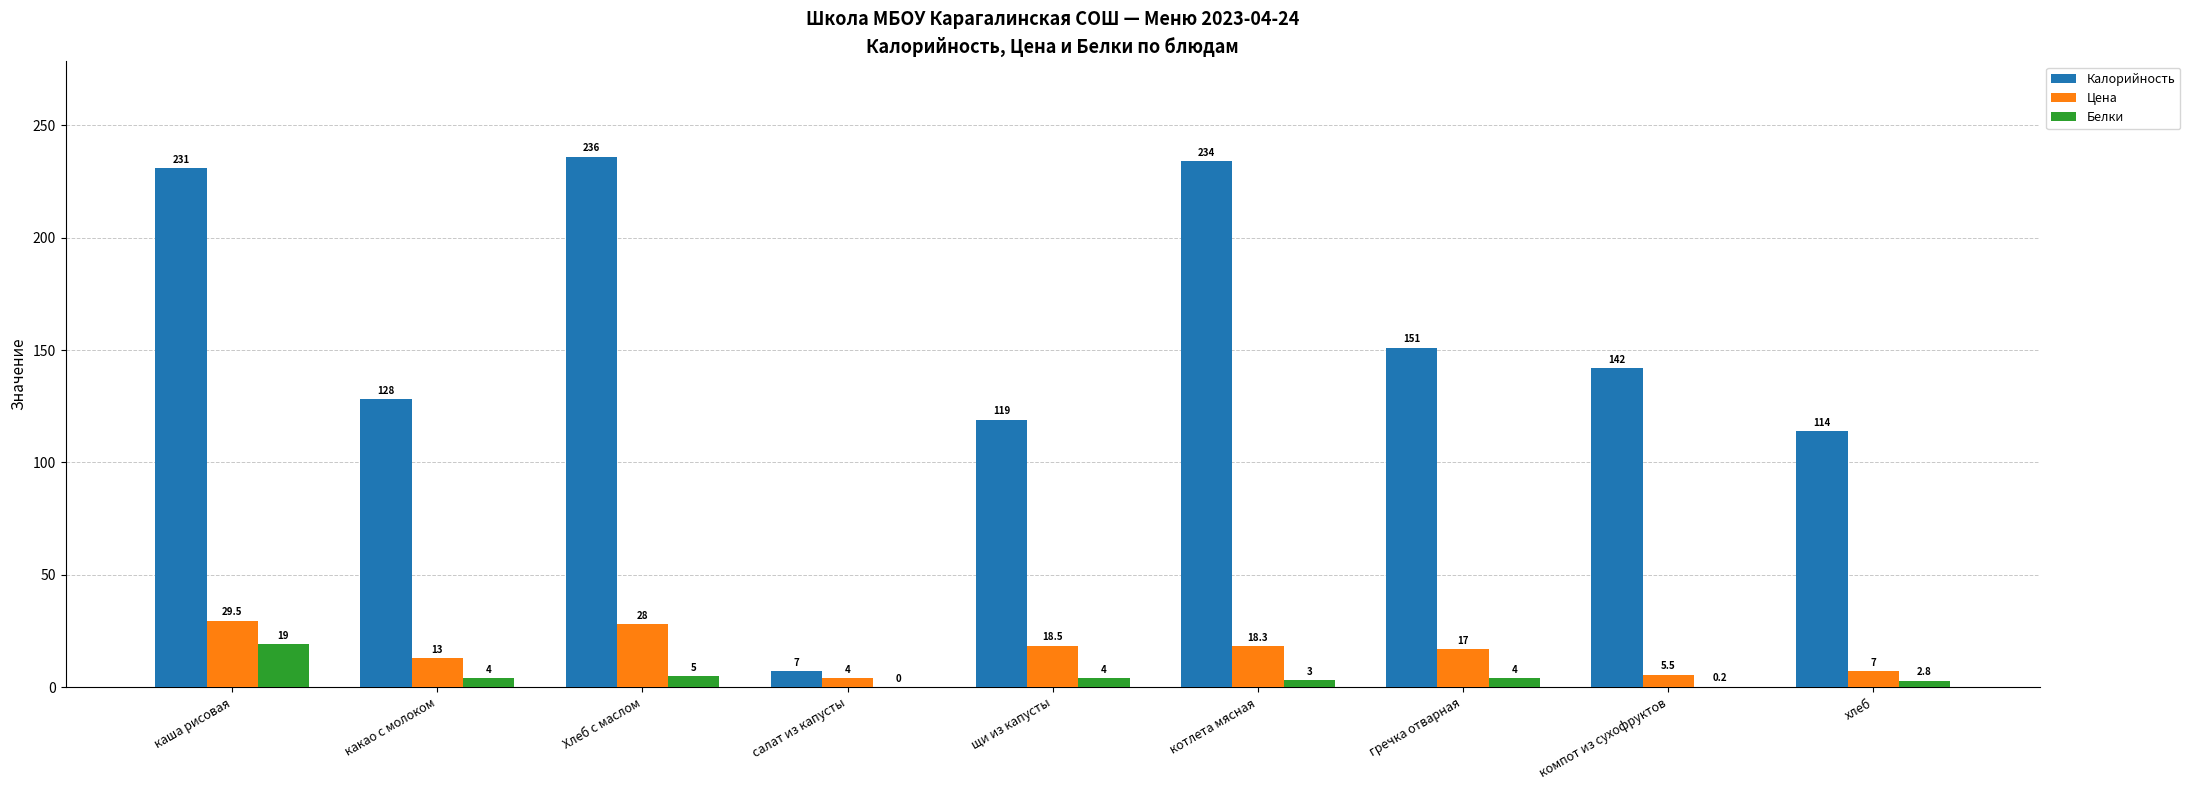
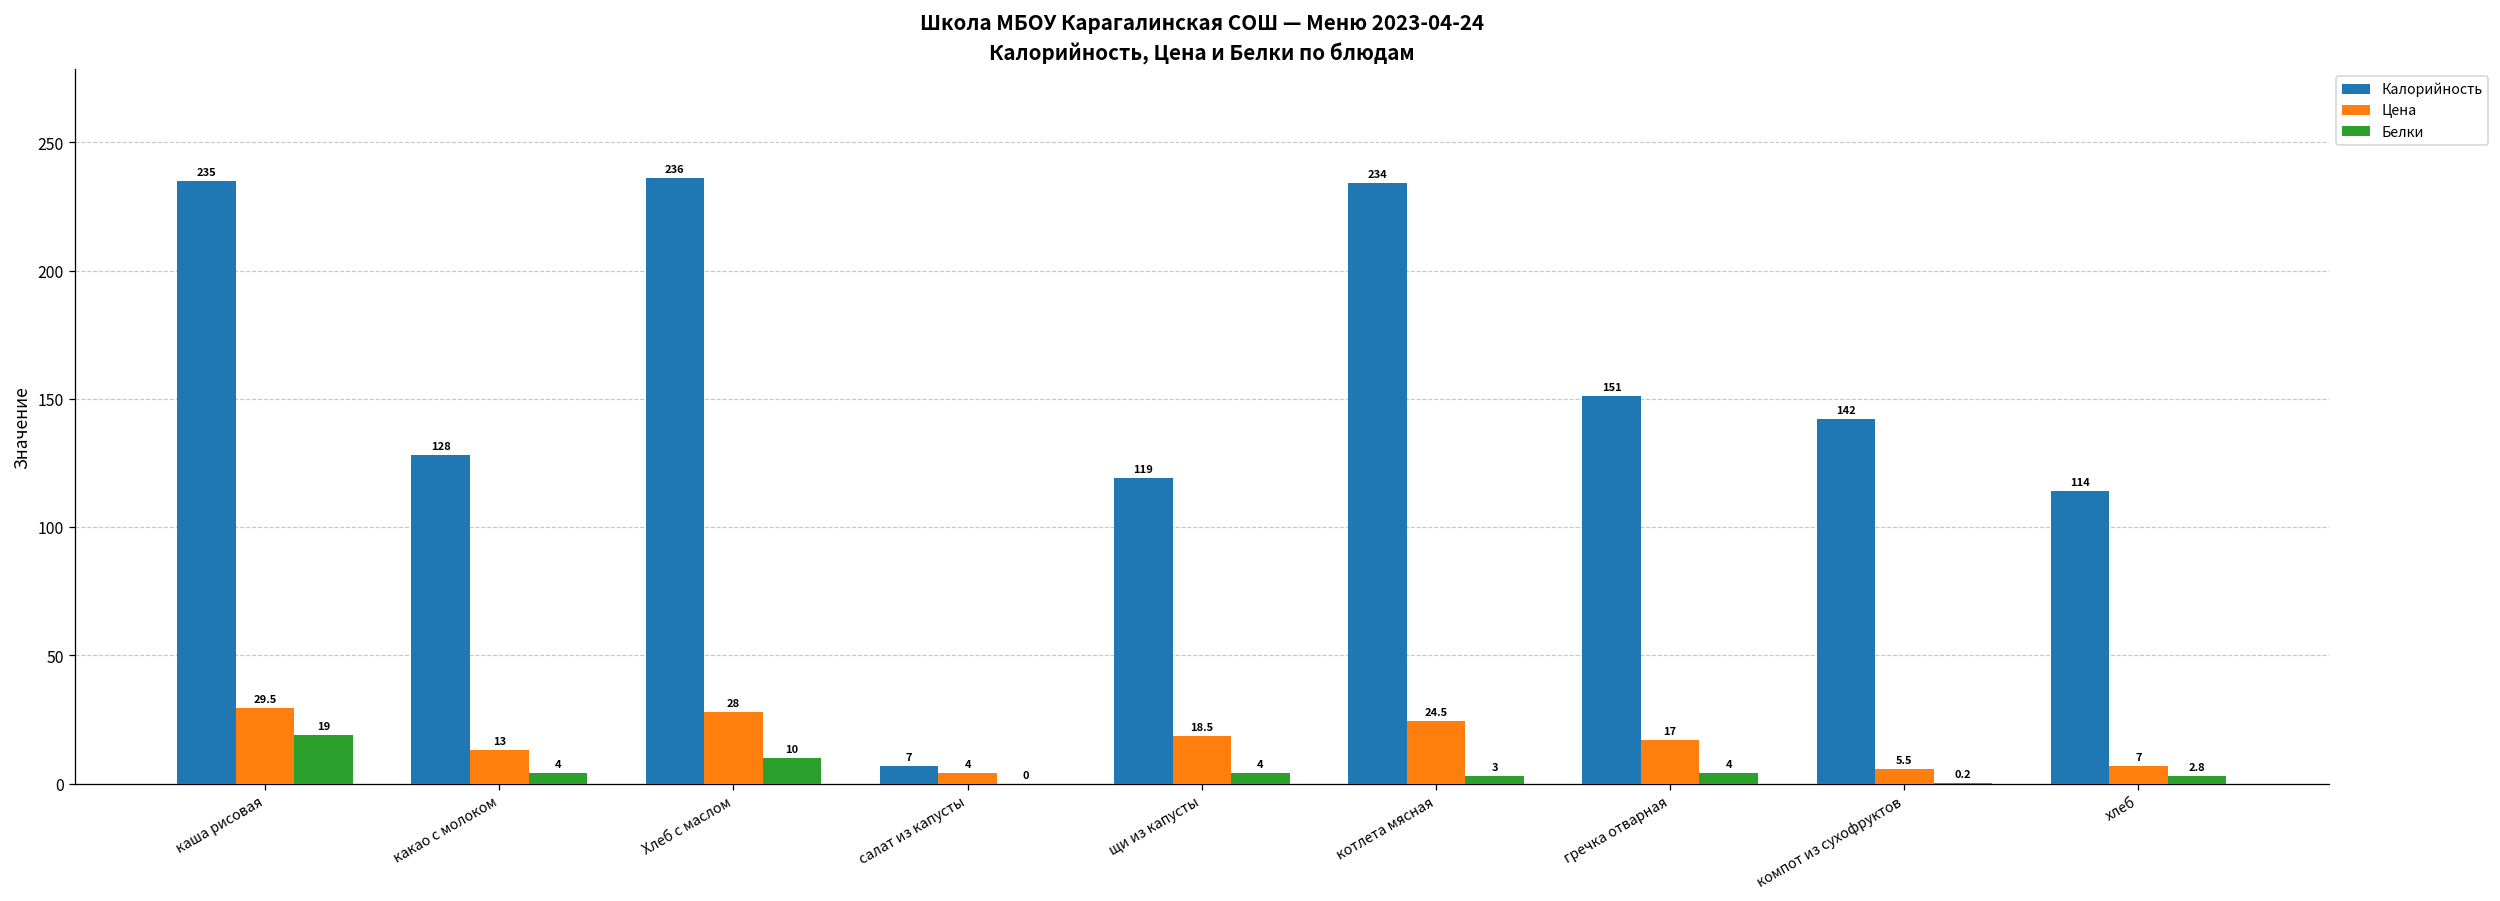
  {
    "Калорийность": {
-     "каша рисовая": 231,
+     "каша рисовая": 235,
      "какао с молоком": 128,
      "Хлеб с маслом": 236,
      "салат из капусты": 7,
      "щи из капусты": 119,
      "котлета мясная": 234,
      "гречка отварная": 151,
      "компот из сухофруктов": 142,
      "хлеб": 114
    },
    "Цена": {
      "каша рисовая": 29.5,
      "какао с молоком": 13,
      "Хлеб с маслом": 28,
      "салат из капусты": 4,
      "щи из капусты": 18.5,
-     "котлета мясная": 18.3,
+     "котлета мясная": 24.5,
      "гречка отварная": 17,
      "компот из сухофруктов": 5.5,
      "хлеб": 7
    },
    "Белки": {
      "каша рисовая": 19,
      "какао с молоком": 4,
-     "Хлеб с маслом": 5,
+     "Хлеб с маслом": 10,
      "салат из капусты": 0,
      "щи из капусты": 4,
      "котлета мясная": 3,
      "гречка отварная": 4,
      "компот из сухофруктов": 0.2,
      "хлеб": 2.8
    }
  }
